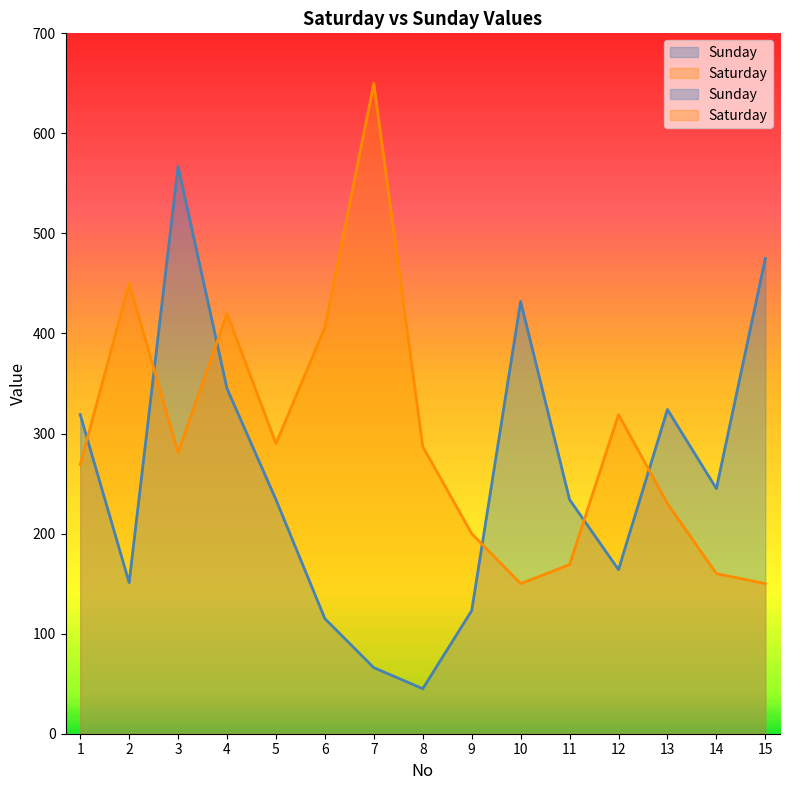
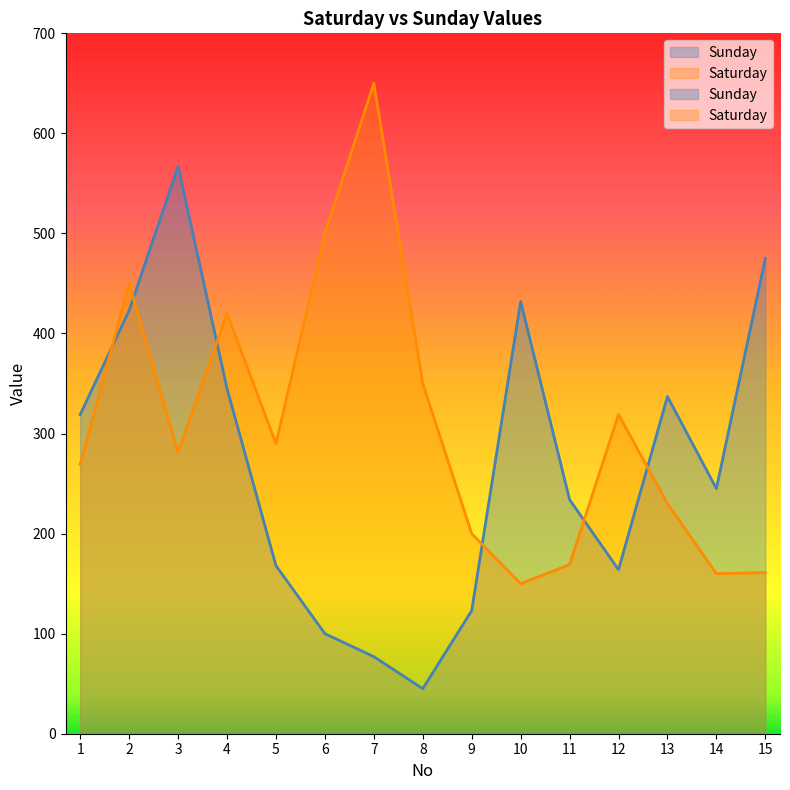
  {
    "Sunday": {
      "1": 319,
-     "2": 151,
+     "2": 423,
      "3": 567,
      "4": 345,
-     "5": 234,
-     "6": 115,
-     "7": 66,
+     "5": 168,
+     "6": 100,
+     "7": 77,
      "8": 45,
      "9": 123,
      "10": 432,
      "11": 234,
      "12": 164,
-     "13": 324,
+     "13": 337,
      "14": 245,
      "15": 475
    },
    "Saturday": {
      "1": 269,
      "2": 450,
      "3": 281,
      "4": 420,
      "5": 290,
-     "6": 406,
+     "6": 500,
      "7": 650,
-     "8": 287,
+     "8": 350,
      "9": 200,
      "10": 150,
      "11": 169,
      "12": 319,
      "13": 230,
      "14": 160,
-     "15": 150
+     "15": 161
    }
  }
